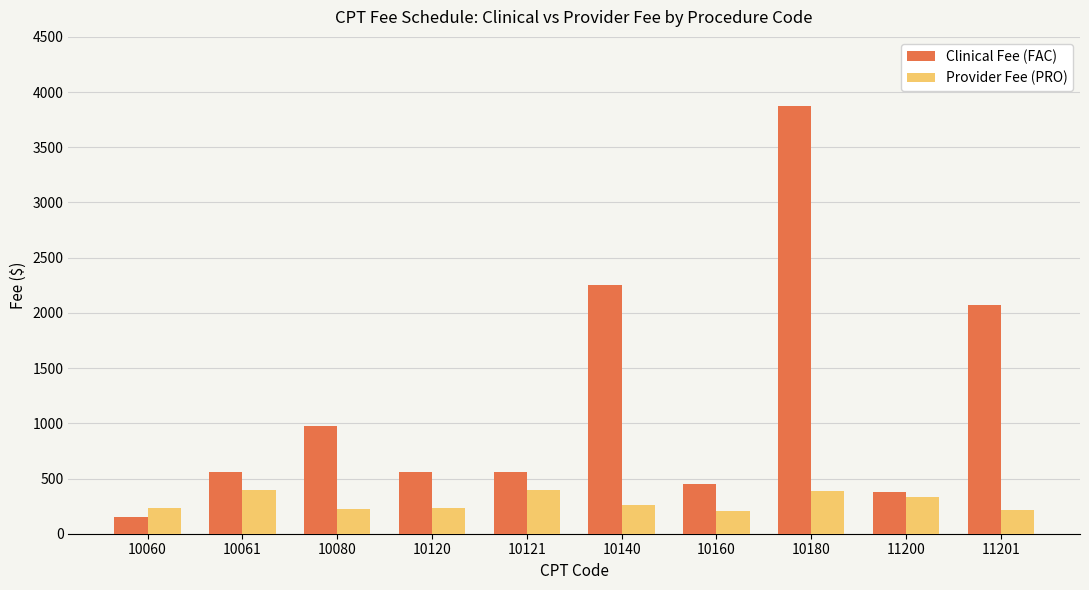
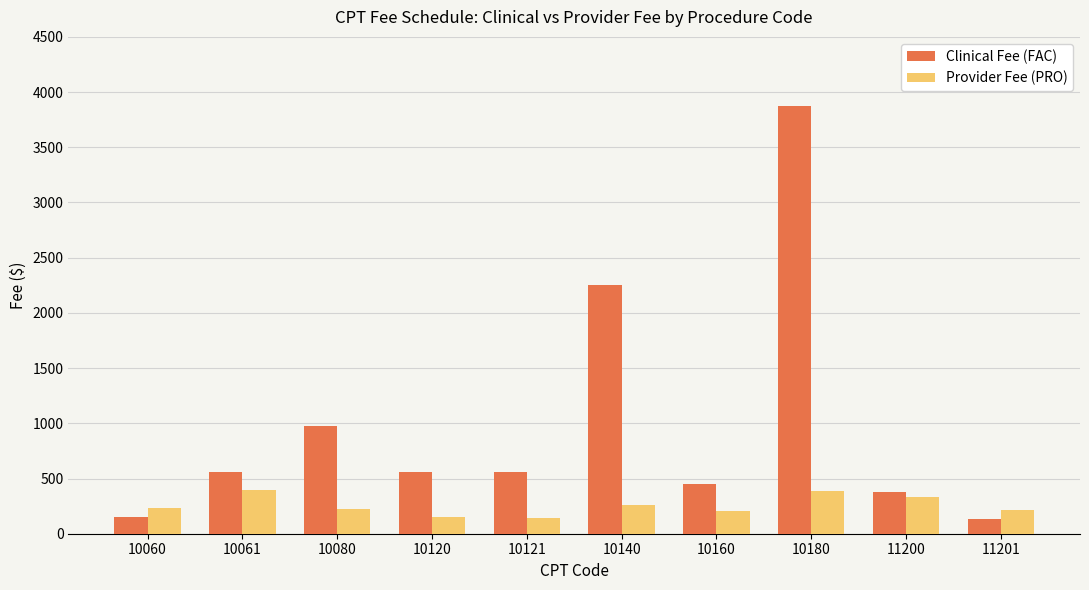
  {
    "Clinical Fee (FAC)": {
      "10060": 150,
      "10061": 560,
      "10080": 970,
      "10120": 560,
      "10121": 560,
      "10140": 2250,
      "10160": 450,
      "10180": 3870,
      "11200": 370,
-     "11201": 2070
+     "11201": 140
    },
    "Provider Fee (PRO)": {
      "10060": 230,
      "10061": 400,
      "10080": 230,
-     "10120": 230,
-     "10121": 400,
+     "10120": 150,
+     "10121": 150,
      "10140": 260,
      "10160": 210,
      "10180": 390,
      "11200": 330,
      "11201": 210
    }
  }
